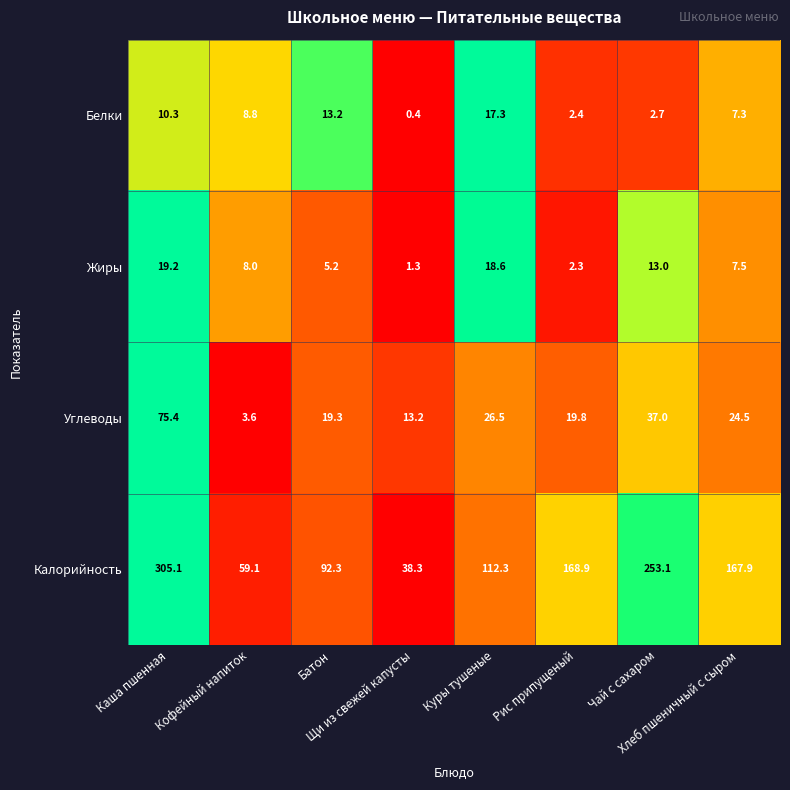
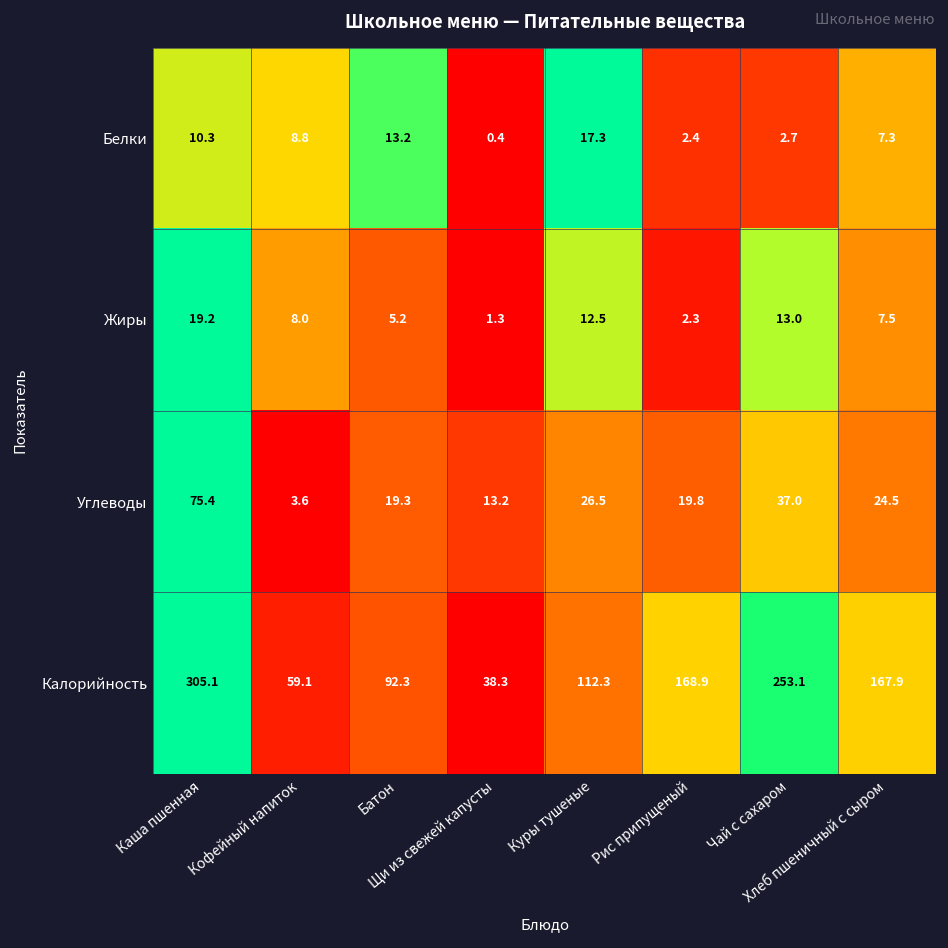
  {
    "Белки": {
      "Каша пшенная": 10.3,
      "Кофейный напиток": 8.8,
      "Батон": 13.2,
      "Щи из свежей капусты": 0.4,
      "Куры тушеные": 17.3,
      "Рис припущеный": 2.4,
      "Чай с сахаром": 2.7,
      "Хлеб пшеничный с сыром": 7.3
    },
    "Жиры": {
      "Каша пшенная": 19.2,
      "Кофейный напиток": 8.0,
      "Батон": 5.2,
      "Щи из свежей капусты": 1.3,
-     "Куры тушеные": 18.6,
+     "Куры тушеные": 12.5,
      "Рис припущеный": 2.3,
      "Чай с сахаром": 13.0,
      "Хлеб пшеничный с сыром": 7.5
    },
    "Углеводы": {
      "Каша пшенная": 75.4,
      "Кофейный напиток": 3.6,
      "Батон": 19.3,
      "Щи из свежей капусты": 13.2,
      "Куры тушеные": 26.5,
      "Рис припущеный": 19.8,
      "Чай с сахаром": 37.0,
      "Хлеб пшеничный с сыром": 24.5
    },
    "Калорийность": {
      "Каша пшенная": 305.1,
      "Кофейный напиток": 59.1,
      "Батон": 92.3,
      "Щи из свежей капусты": 38.3,
      "Куры тушеные": 112.3,
      "Рис припущеный": 168.9,
      "Чай с сахаром": 253.1,
      "Хлеб пшеничный с сыром": 167.9
    }
  }
